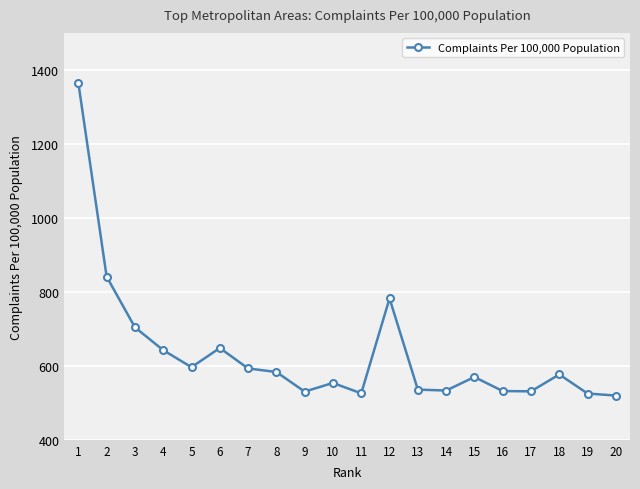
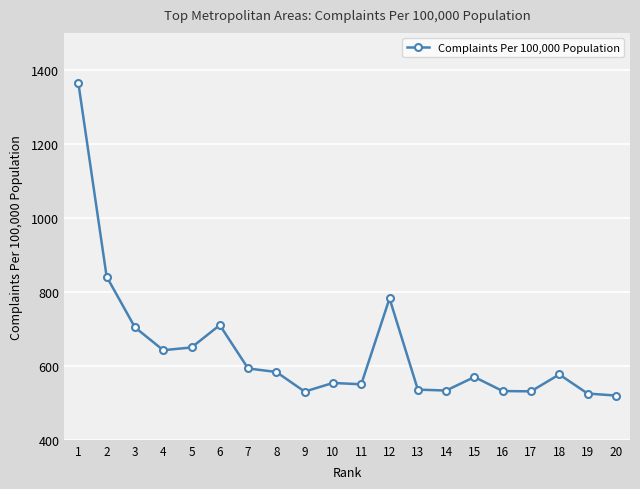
  {
    "1": 1360,
    "2": 840,
    "3": 700,
    "4": 640,
-   "5": 600,
-   "6": 650,
+   "5": 650,
+   "6": 710,
    "7": 590,
    "8": 580,
    "9": 530,
    "10": 550,
-   "11": 530,
+   "11": 550,
    "12": 780,
    "13": 540,
    "14": 530,
    "15": 570,
    "16": 530,
    "17": 530,
    "18": 580,
    "19": 530,
    "20": 520
  }
